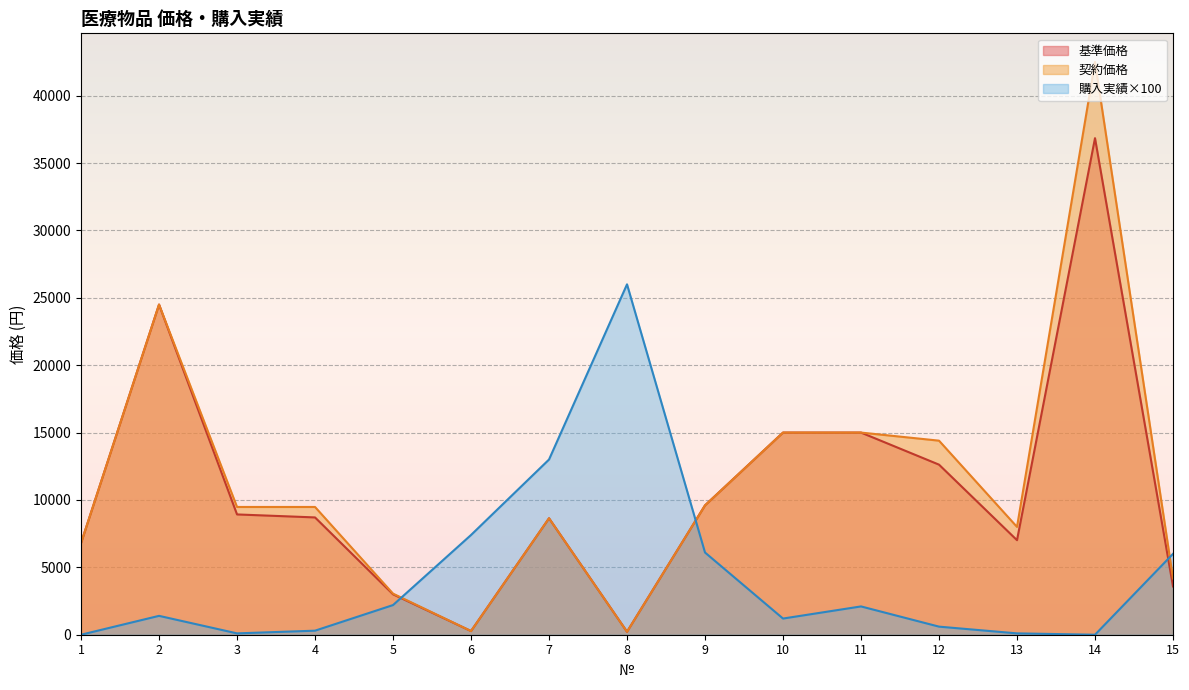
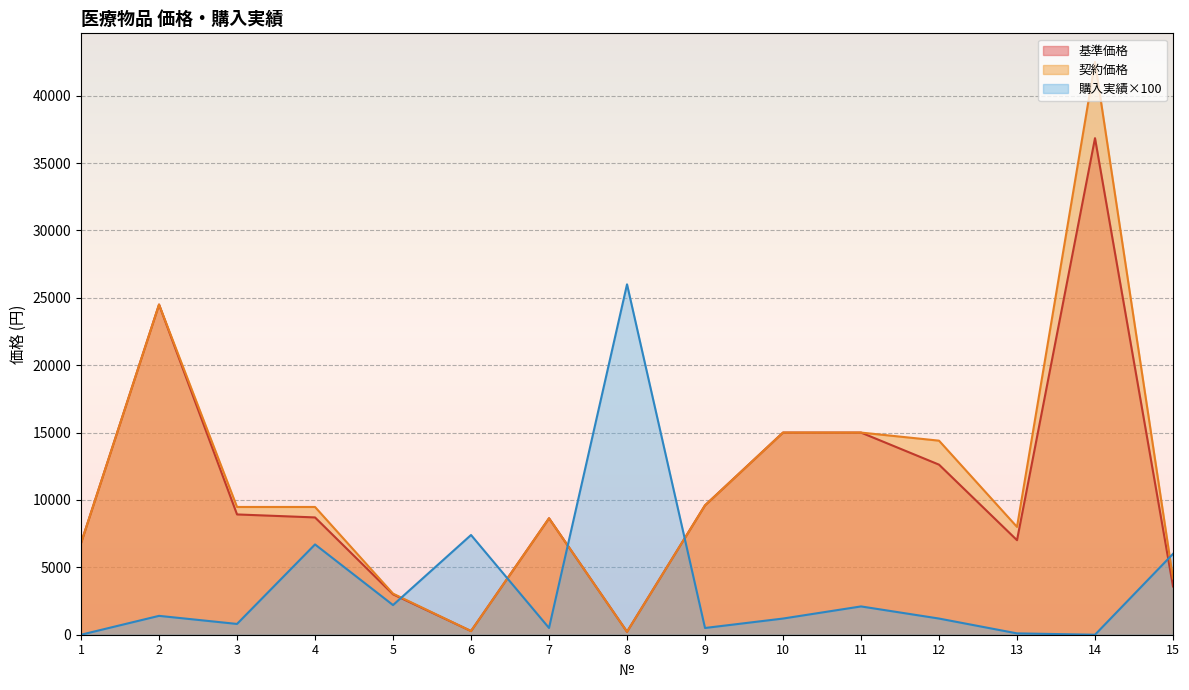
  {
    "購入実績×100": {
      "1": 0,
      "2": 1400,
-     "3": 100,
-     "4": 300,
+     "3": 800,
+     "4": 6700,
      "5": 2200,
      "6": 7400,
-     "7": 13000,
+     "7": 500,
      "8": 26000,
-     "9": 6100,
+     "9": 500,
      "10": 1200,
      "11": 2100,
-     "12": 600,
+     "12": 1200,
      "13": 100,
      "14": 0,
      "15": 6000
    }
  }
